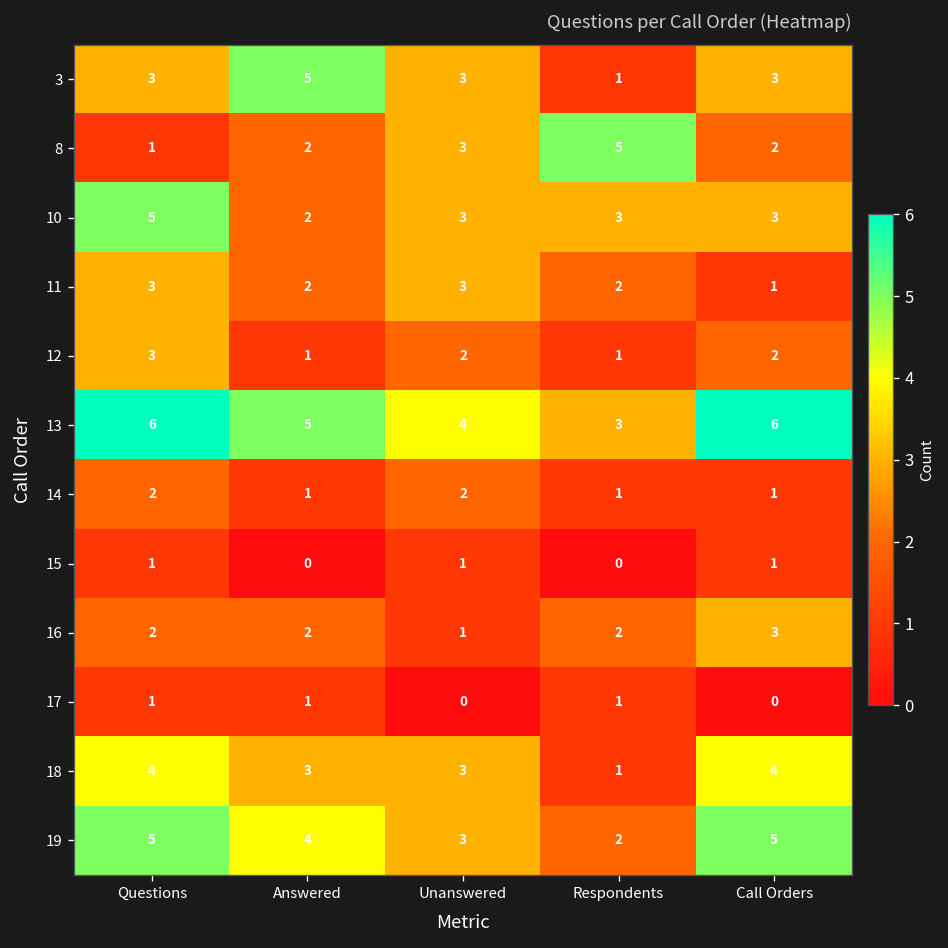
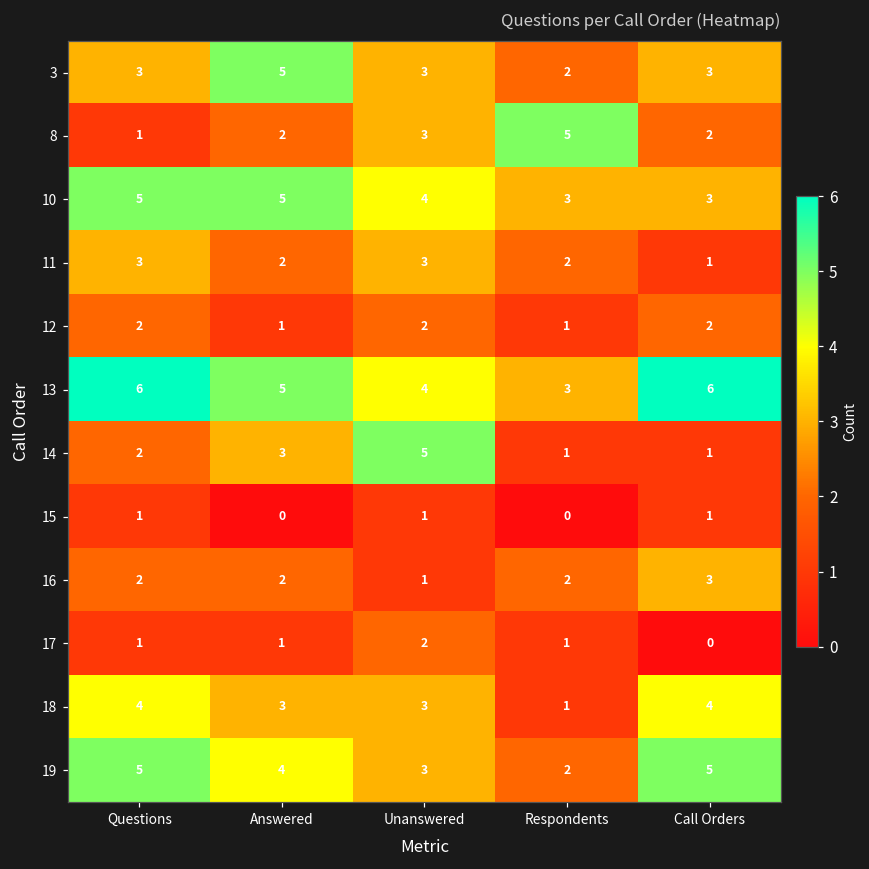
  {
    "3": {
      "Questions": 3,
      "Answered": 5,
      "Unanswered": 3,
-     "Respondents": 1,
+     "Respondents": 2,
      "Call Orders": 3
    },
    "8": {
      "Questions": 1,
      "Answered": 2,
      "Unanswered": 3,
      "Respondents": 5,
      "Call Orders": 2
    },
    "10": {
      "Questions": 5,
-     "Answered": 2,
-     "Unanswered": 3,
+     "Answered": 5,
+     "Unanswered": 4,
      "Respondents": 3,
      "Call Orders": 3
    },
    "11": {
      "Questions": 3,
      "Answered": 2,
      "Unanswered": 3,
      "Respondents": 2,
      "Call Orders": 1
    },
    "12": {
-     "Questions": 3,
+     "Questions": 2,
      "Answered": 1,
      "Unanswered": 2,
      "Respondents": 1,
      "Call Orders": 2
    },
    "13": {
      "Questions": 6,
      "Answered": 5,
      "Unanswered": 4,
      "Respondents": 3,
      "Call Orders": 6
    },
    "14": {
      "Questions": 2,
-     "Answered": 1,
-     "Unanswered": 2,
+     "Answered": 3,
+     "Unanswered": 5,
      "Respondents": 1,
      "Call Orders": 1
    },
    "15": {
      "Questions": 1,
      "Answered": 0,
      "Unanswered": 1,
      "Respondents": 0,
      "Call Orders": 1
    },
    "16": {
      "Questions": 2,
      "Answered": 2,
      "Unanswered": 1,
      "Respondents": 2,
      "Call Orders": 3
    },
    "17": {
      "Questions": 1,
      "Answered": 1,
-     "Unanswered": 0,
+     "Unanswered": 2,
      "Respondents": 1,
      "Call Orders": 0
    },
    "18": {
      "Questions": 4,
      "Answered": 3,
      "Unanswered": 3,
      "Respondents": 1,
      "Call Orders": 4
    },
    "19": {
      "Questions": 5,
      "Answered": 4,
      "Unanswered": 3,
      "Respondents": 2,
      "Call Orders": 5
    }
  }
